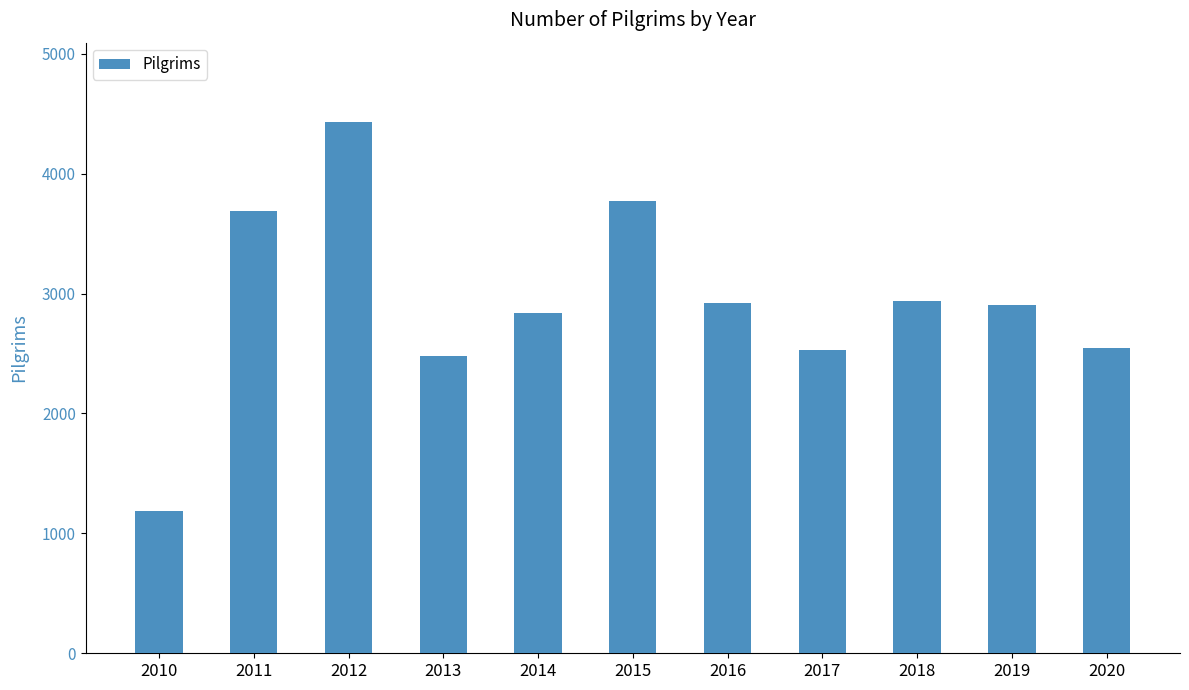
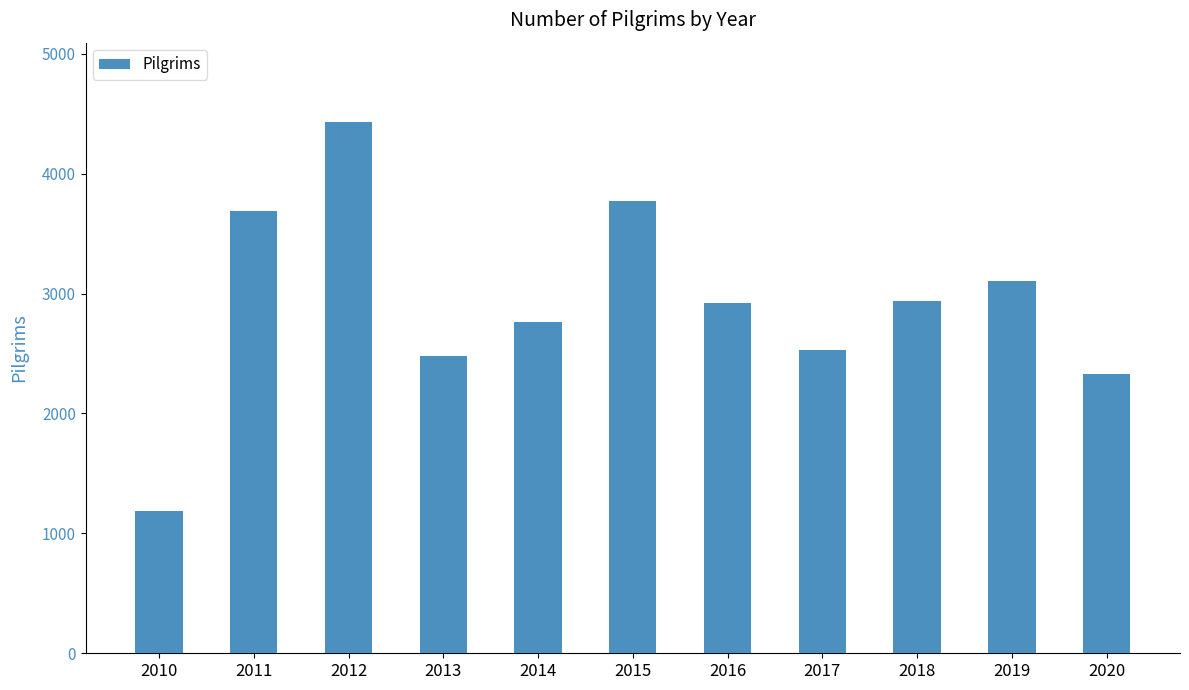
  {
    "2010": 1190,
    "2011": 3690,
    "2012": 4430,
    "2013": 2480,
-   "2014": 2830,
+   "2014": 2760,
    "2015": 3770,
    "2016": 2920,
    "2017": 2530,
    "2018": 2940,
-   "2019": 2900,
-   "2020": 2540
+   "2019": 3100,
+   "2020": 2330
  }
